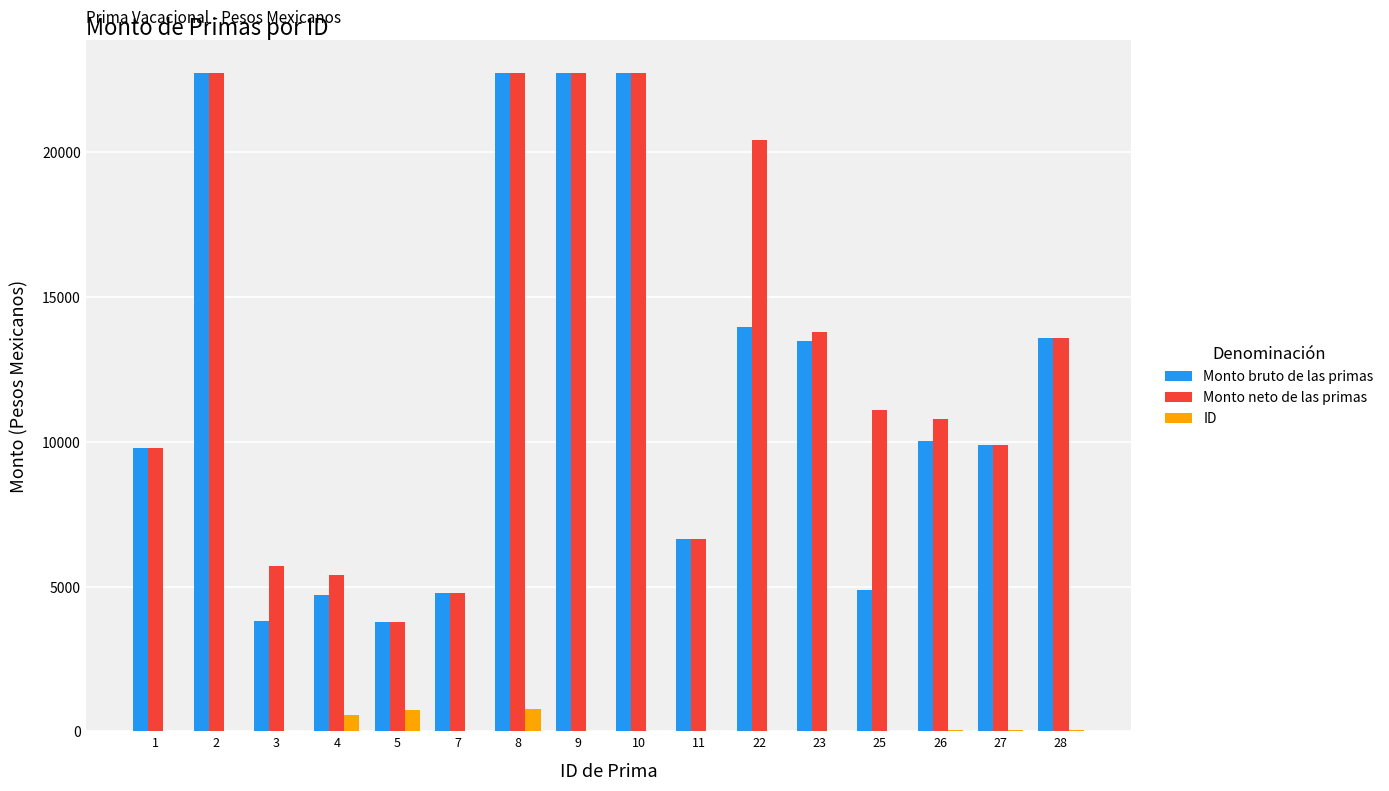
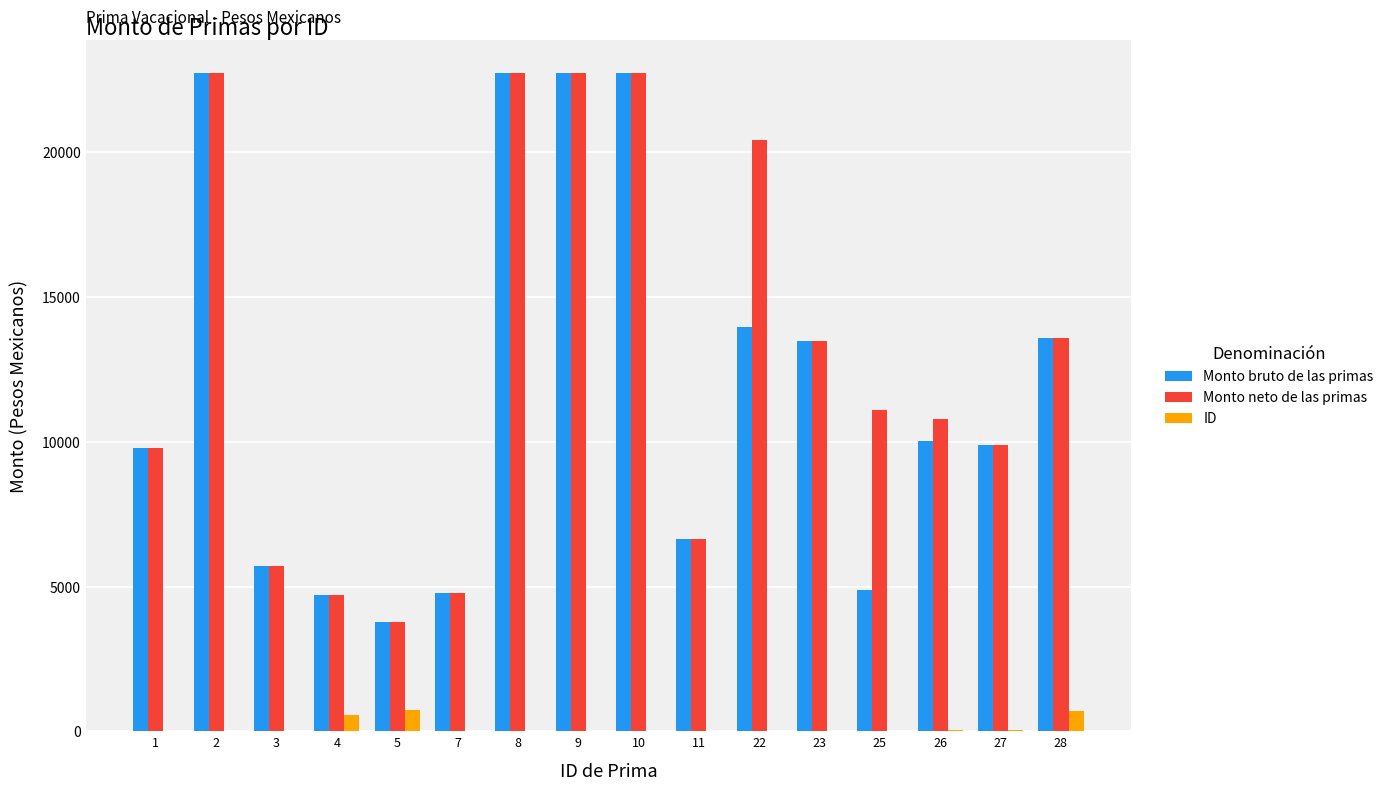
  {
    "Monto bruto de las primas": {
      "1": 9800,
      "2": 22700,
-     "3": 3800,
+     "3": 5700,
      "4": 4700,
      "5": 3800,
      "7": 4800,
      "8": 22700,
      "9": 22700,
      "10": 22700,
      "11": 6600,
      "22": 14000,
      "23": 13500,
      "25": 4900,
      "26": 10000,
      "27": 9900,
      "28": 13600
    },
    "Monto neto de las primas": {
      "1": 9800,
      "2": 22700,
      "3": 5700,
-     "4": 5400,
+     "4": 4700,
      "5": 3800,
      "7": 4800,
      "8": 22700,
      "9": 22700,
      "10": 22700,
      "11": 6600,
      "22": 20400,
-     "23": 13800,
+     "23": 13500,
      "25": 11100,
      "26": 10800,
      "27": 9900,
      "28": 13600
    },
    "ID": {
      "4": 500,
      "5": 700,
-     "8": 800,
-     "28": 0
+     "8": 0,
+     "28": 700
    }
  }
